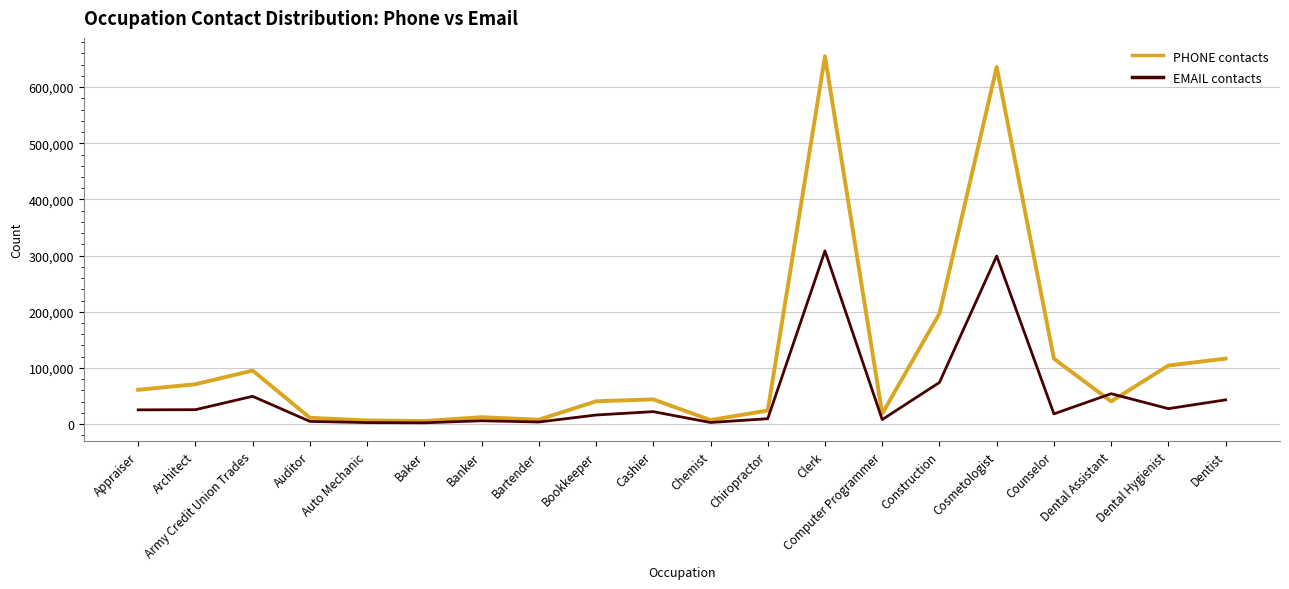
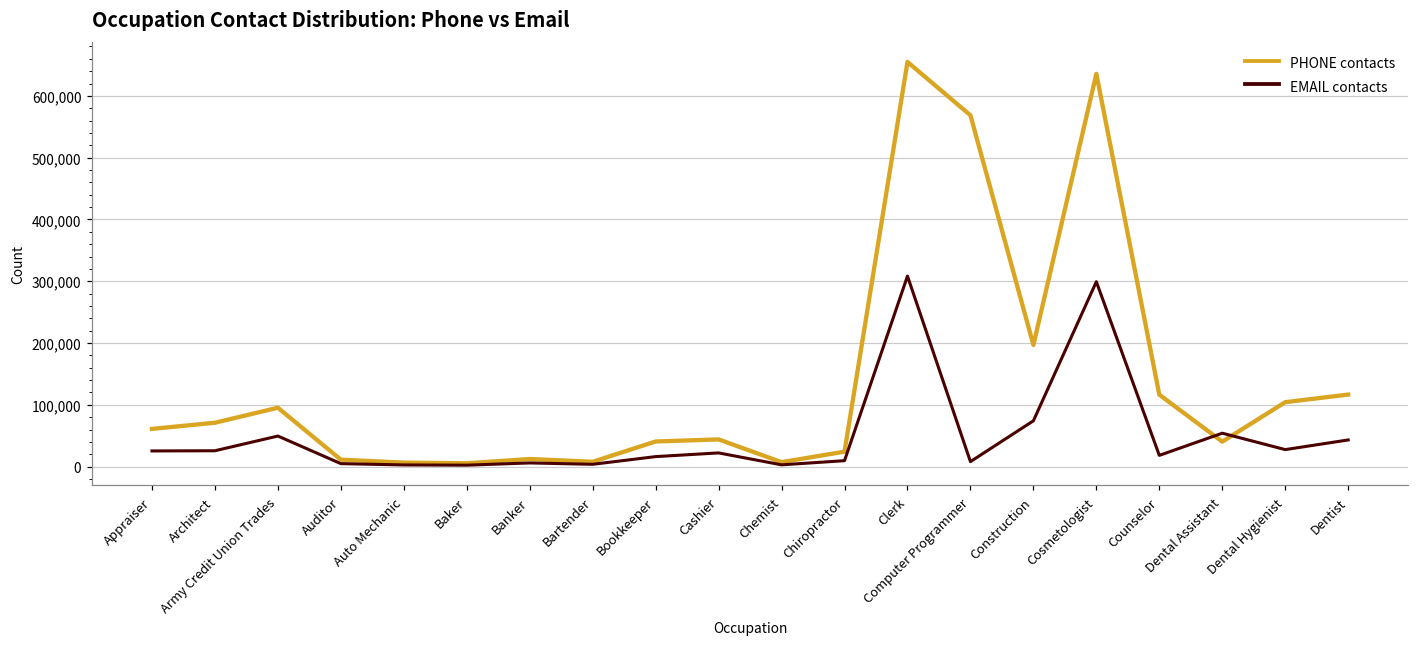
  {
    "PHONE contacts": {
      "Appraiser": "60,000",
      "Architect": "70,000",
      "Army Credit Union Trades": "100,000",
      "Auditor": "10,000",
      "Banker": "10,000",
      "Bookkeeper": "40,000",
      "Cashier": "40,000",
      "Chiropractor": "20,000",
      "Clerk": "660,000",
-     "Computer Programmer": "20,000",
+     "Computer Programmer": "570,000",
      "Construction": "200,000",
      "Cosmetologist": "640,000",
      "Counselor": "120,000",
      "Dental Assistant": "40,000",
      "Dental Hygienist": "100,000",
      "Dentist": "120,000"
    },
    "EMAIL contacts": {
      "Appraiser": "30,000",
      "Architect": "30,000",
      "Army Credit Union Trades": "50,000",
      "Auditor": "0",
      "Banker": "10,000",
      "Bookkeeper": "20,000",
      "Cashier": "20,000",
      "Chiropractor": "10,000",
      "Clerk": "310,000",
      "Computer Programmer": "10,000",
      "Construction": "70,000",
      "Cosmetologist": "300,000",
      "Counselor": "20,000",
      "Dental Assistant": "50,000",
      "Dental Hygienist": "30,000",
      "Dentist": "40,000"
    }
  }
